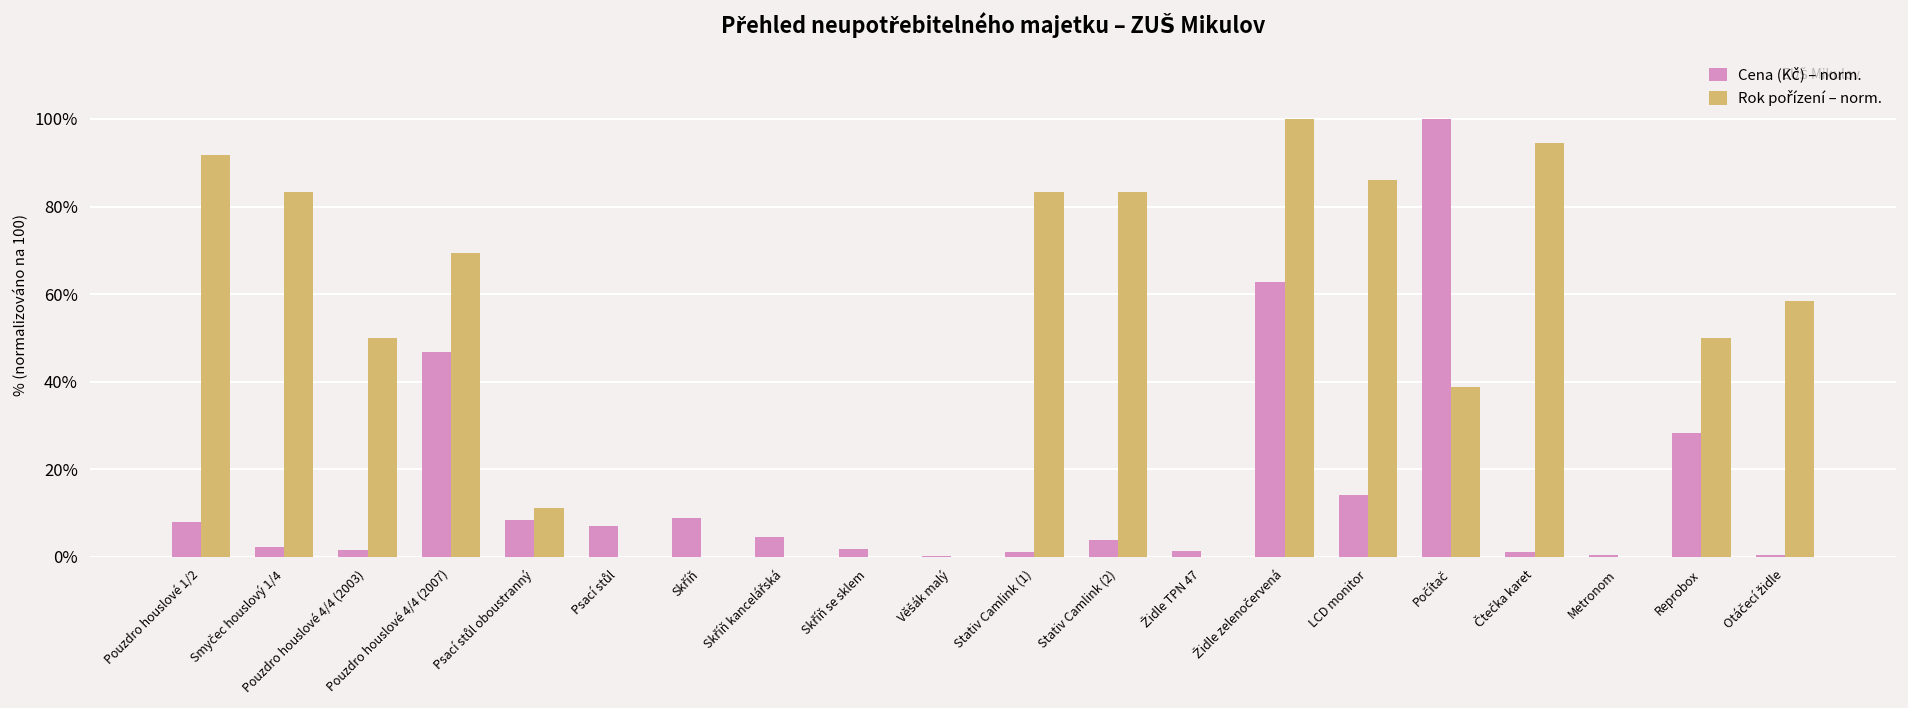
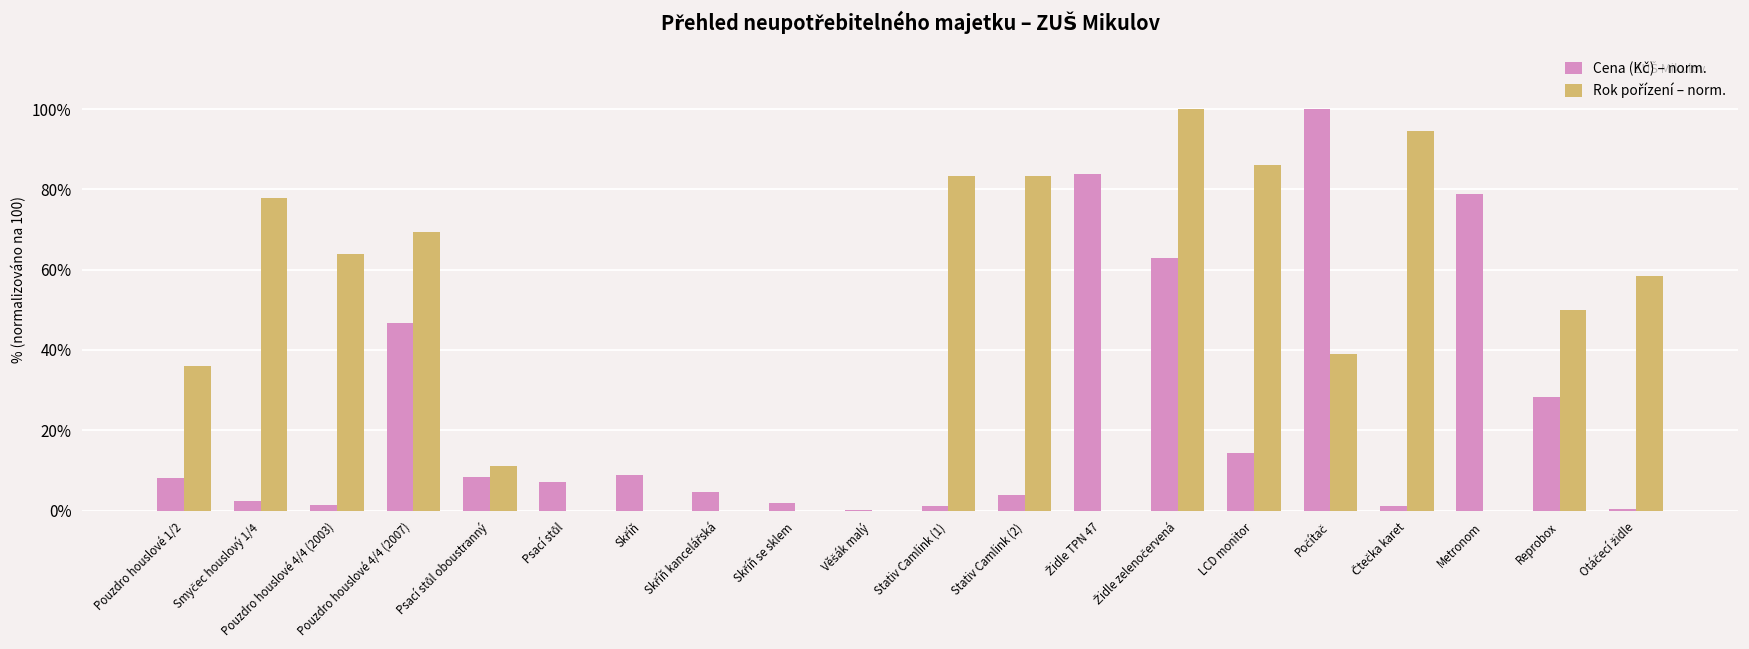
  {
    "Cena (Kč) – norm.": {
      "Pouzdro houslové 1/2": "8%",
      "Smyčec houslový 1/4": "2%",
      "Pouzdro houslové 4/4 (2003)": "1%",
      "Pouzdro houslové 4/4 (2007)": "47%",
      "Psací stůl oboustranný": "8%",
      "Psací stůl": "7%",
      "Skříň": "9%",
      "Skříň kancelářská": "5%",
      "Skříň se sklem": "2%",
      "Stativ Camlink (1)": "1%",
      "Stativ Camlink (2)": "4%",
-     "Židle TPN 47": "1%",
+     "Židle TPN 47": "84%",
      "Židle zelenočervená": "63%",
      "LCD monitor": "14%",
      "Počítač": "100%",
      "Čtečka karet": "1%",
-     "Metronom": "0%",
+     "Metronom": "79%",
      "Reprobox": "28%"
    },
    "Rok pořízení – norm.": {
-     "Pouzdro houslové 1/2": "92%",
-     "Smyčec houslový 1/4": "83%",
-     "Pouzdro houslové 4/4 (2003)": "50%",
+     "Pouzdro houslové 1/2": "36%",
+     "Smyčec houslový 1/4": "78%",
+     "Pouzdro houslové 4/4 (2003)": "64%",
      "Pouzdro houslové 4/4 (2007)": "69%",
      "Psací stůl oboustranný": "11%",
      "Psací stůl": "0%",
      "Skříň": "0%",
      "Skříň kancelářská": "0%",
      "Skříň se sklem": "0%",
      "Věšák malý": "0%",
      "Stativ Camlink (1)": "83%",
      "Stativ Camlink (2)": "83%",
      "Židle TPN 47": "0%",
      "Židle zelenočervená": "100%",
      "LCD monitor": "86%",
      "Počítač": "39%",
      "Čtečka karet": "94%",
      "Metronom": "0%",
      "Reprobox": "50%",
      "Otáčecí židle": "58%"
    }
  }
